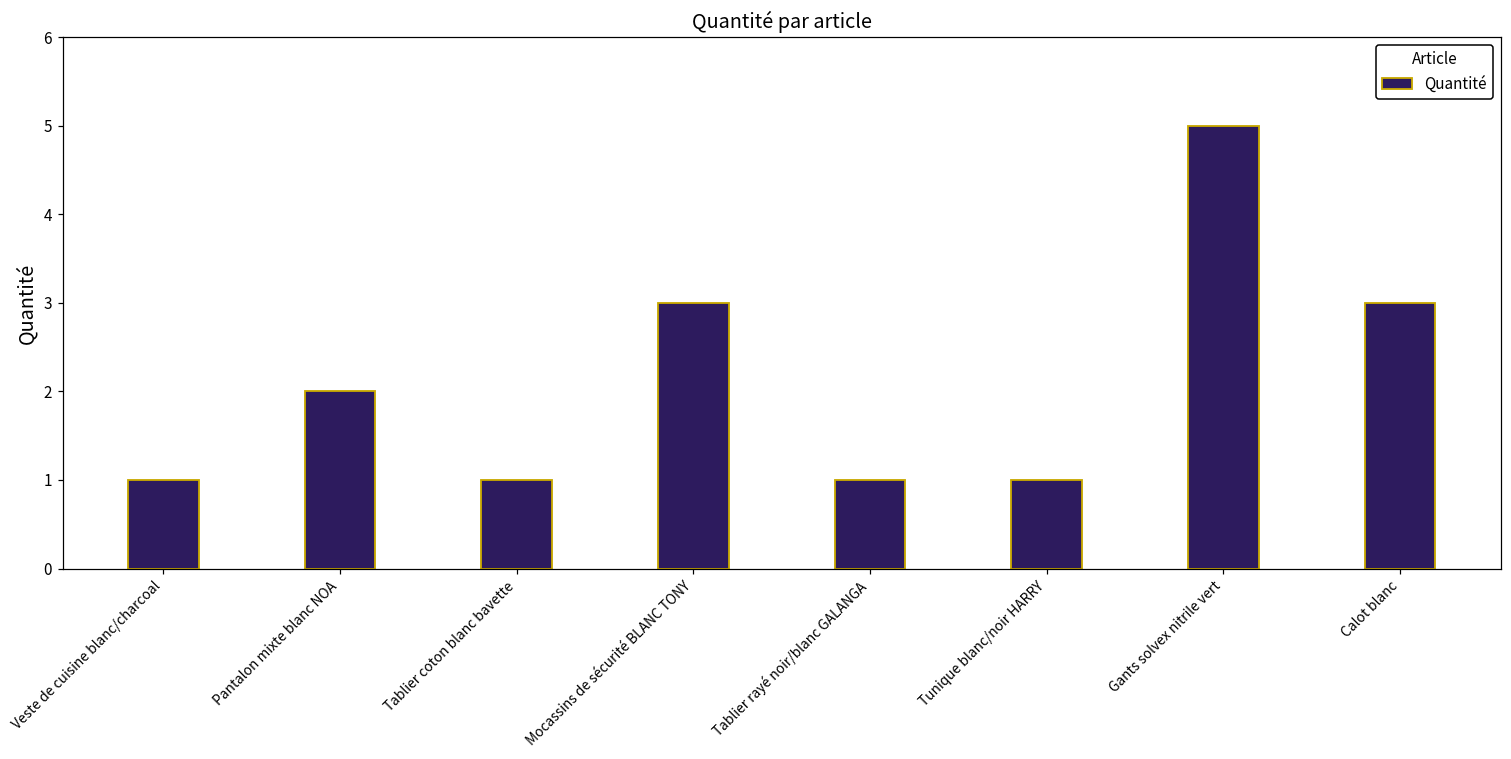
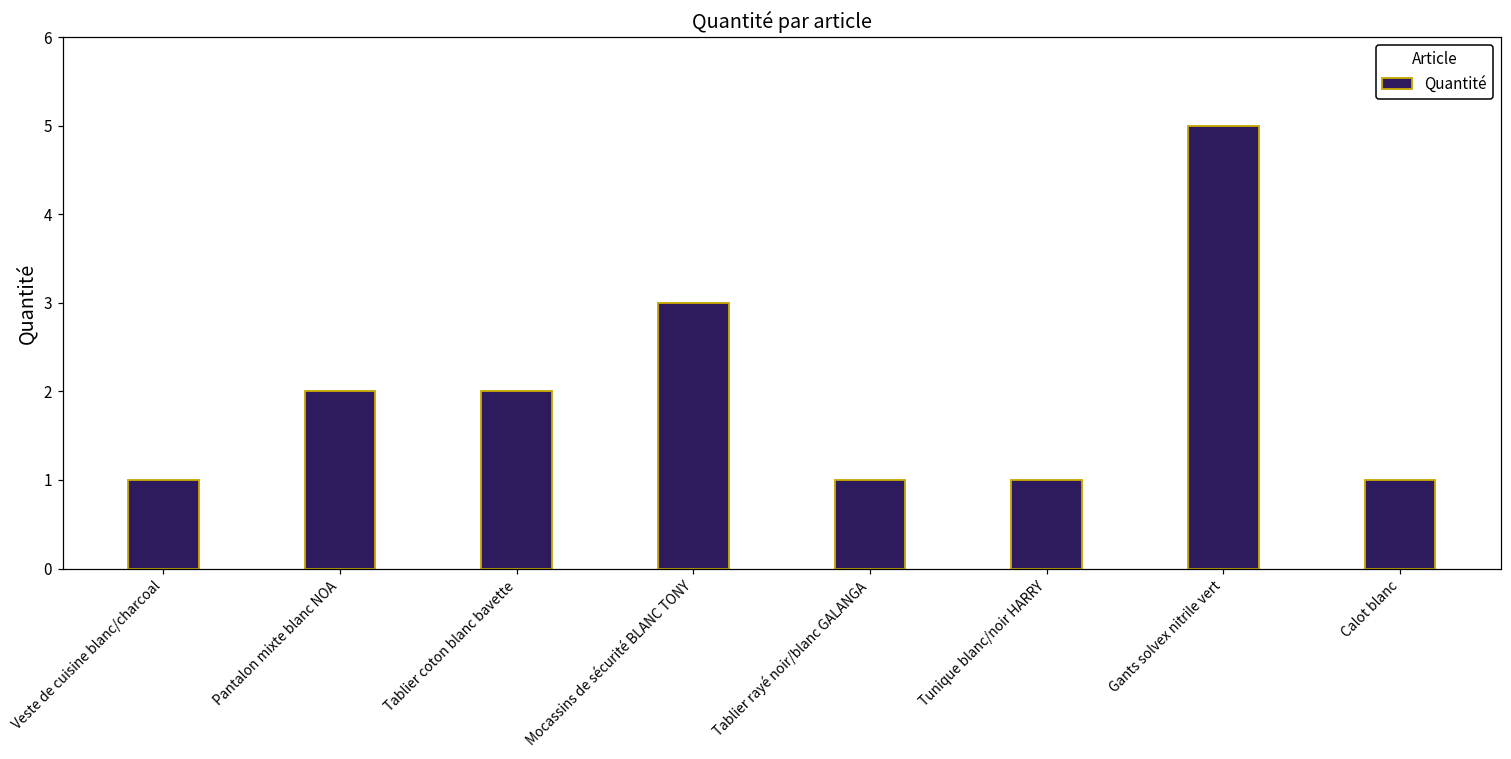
  {
    "Veste de cuisine blanc/charcoal": 1,
    "Pantalon mixte blanc NOA": 2,
-   "Tablier coton blanc bavette": 1,
+   "Tablier coton blanc bavette": 2,
    "Mocassins de sécurité BLANC TONY": 3,
    "Tablier rayé noir/blanc GALANGA": 1,
    "Tunique blanc/noir HARRY": 1,
    "Gants solvex nitrile vert": 5,
-   "Calot blanc": 3
+   "Calot blanc": 1
  }
